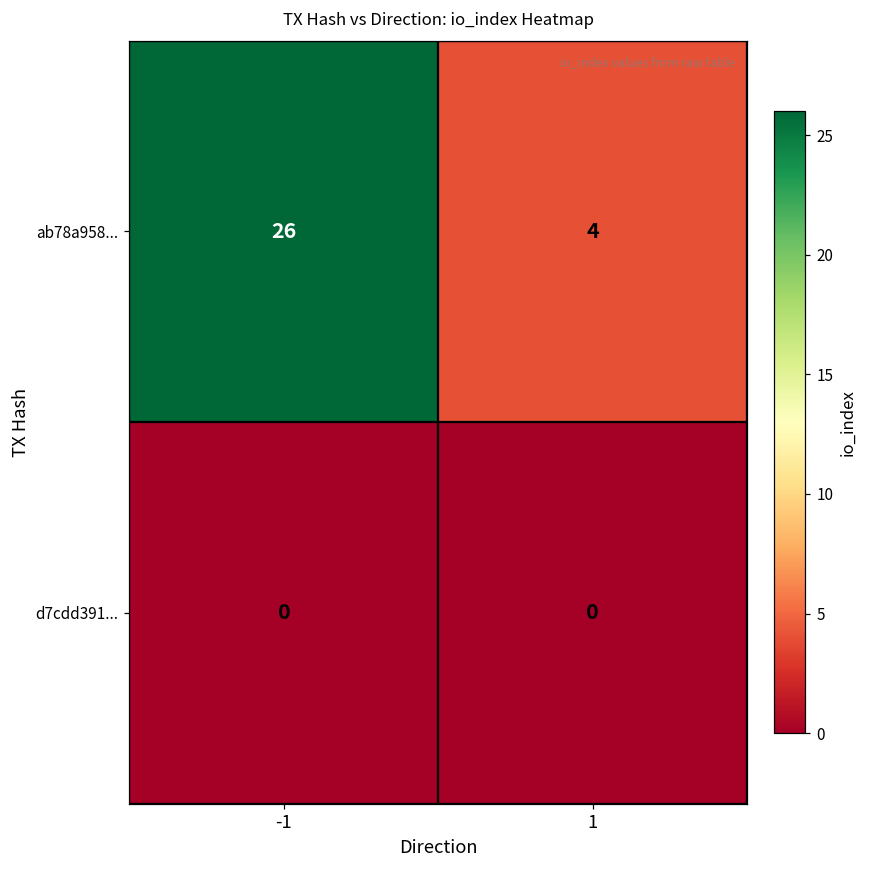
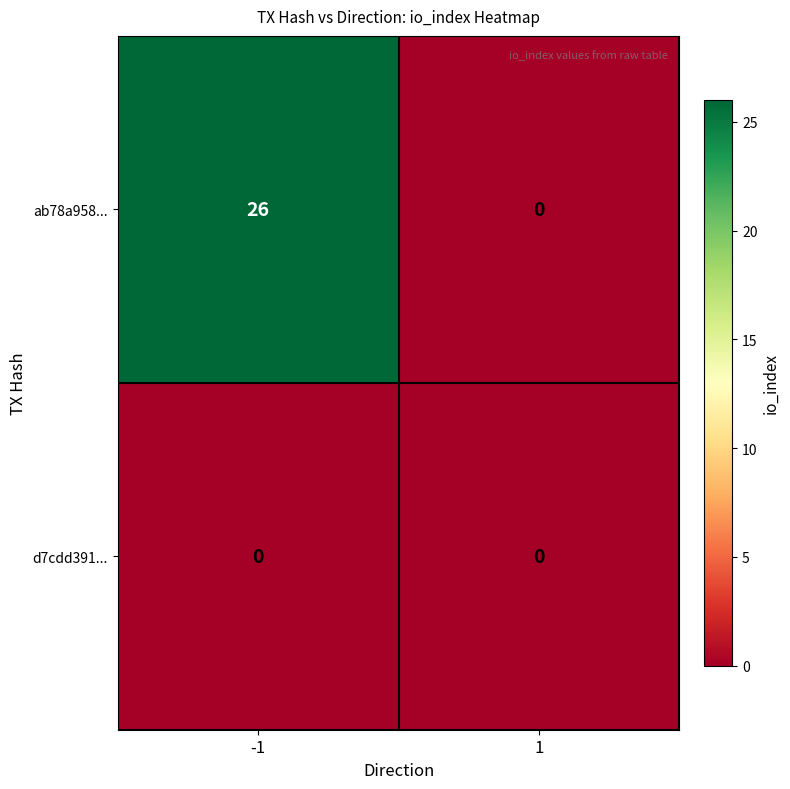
  {
    "ab78a958...": {
      "-1": 26,
-     "1": 4
+     "1": 0
    },
    "d7cdd391...": {
      "-1": 0,
      "1": 0
    }
  }
